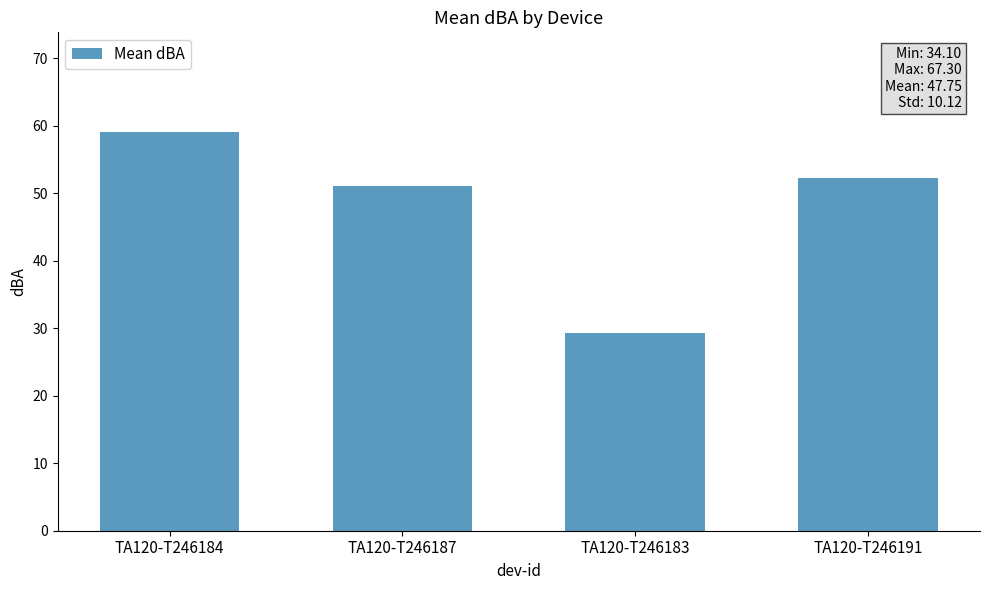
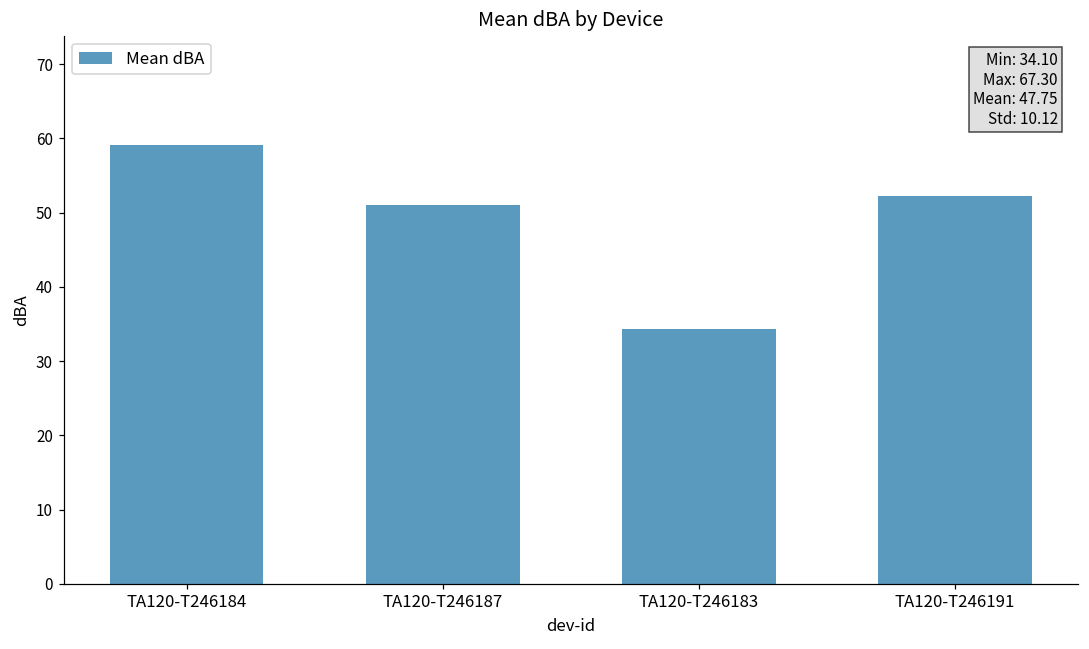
  {
    "TA120-T246184": 59,
    "TA120-T246187": 51,
-   "TA120-T246183": 29,
+   "TA120-T246183": 34,
    "TA120-T246191": 52
  }
